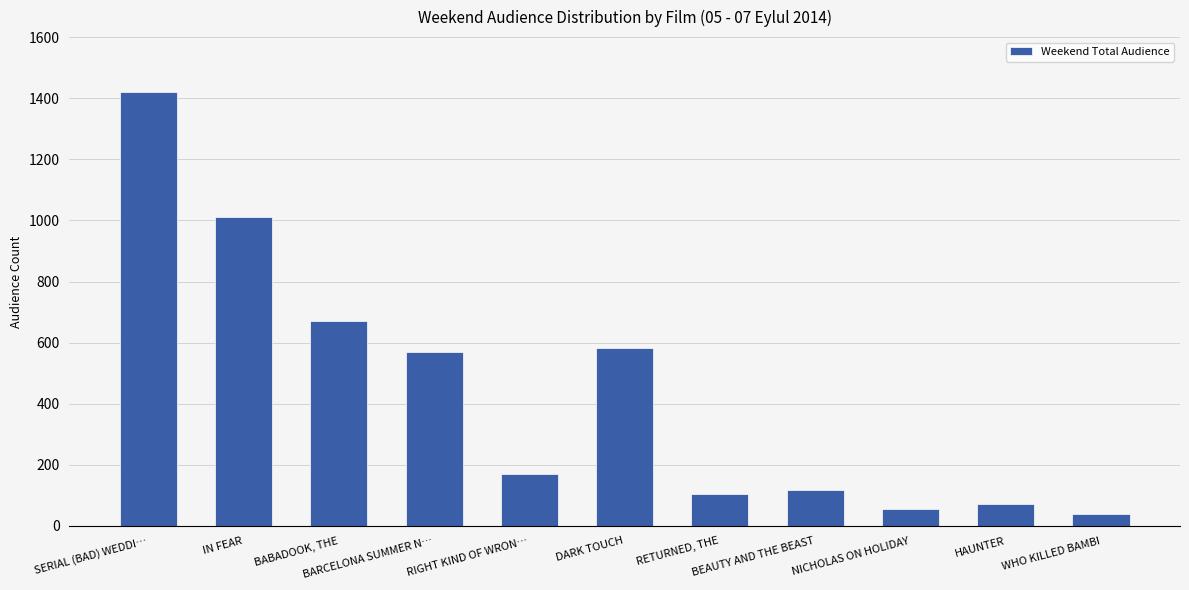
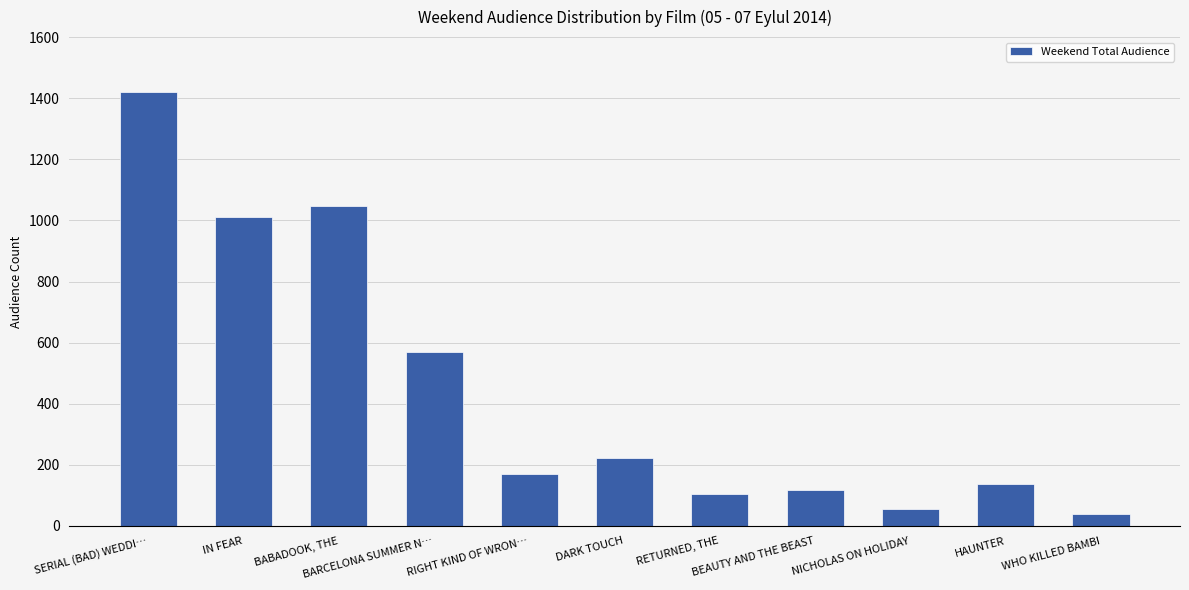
  {
    "SERIAL (BAD) WEDDI…": 1420,
    "IN FEAR": 1010,
-   "BABADOOK, THE": 670,
+   "BABADOOK, THE": 1050,
    "BARCELONA SUMMER N…": 570,
    "RIGHT KIND OF WRON…": 170,
-   "DARK TOUCH": 580,
+   "DARK TOUCH": 220,
    "RETURNED, THE": 100,
    "BEAUTY AND THE BEAST": 120,
    "NICHOLAS ON HOLIDAY": 60,
-   "HAUNTER": 70,
+   "HAUNTER": 140,
    "WHO KILLED BAMBI": 40
  }
